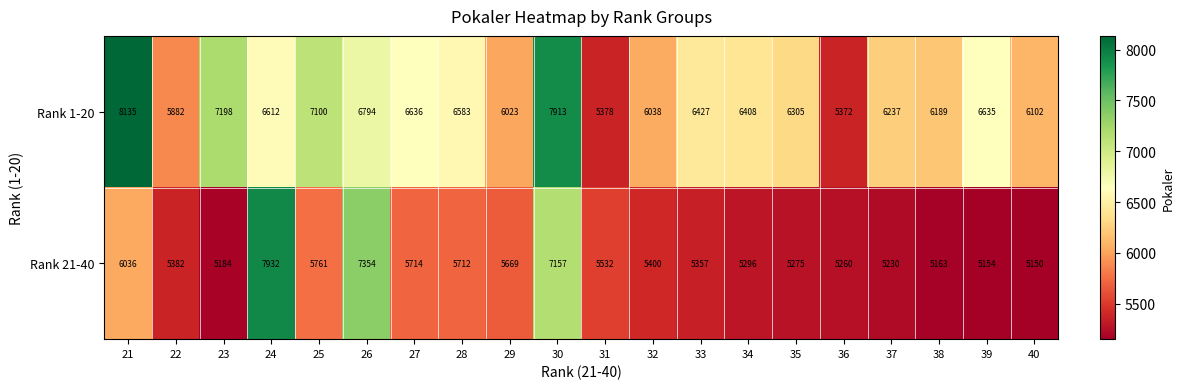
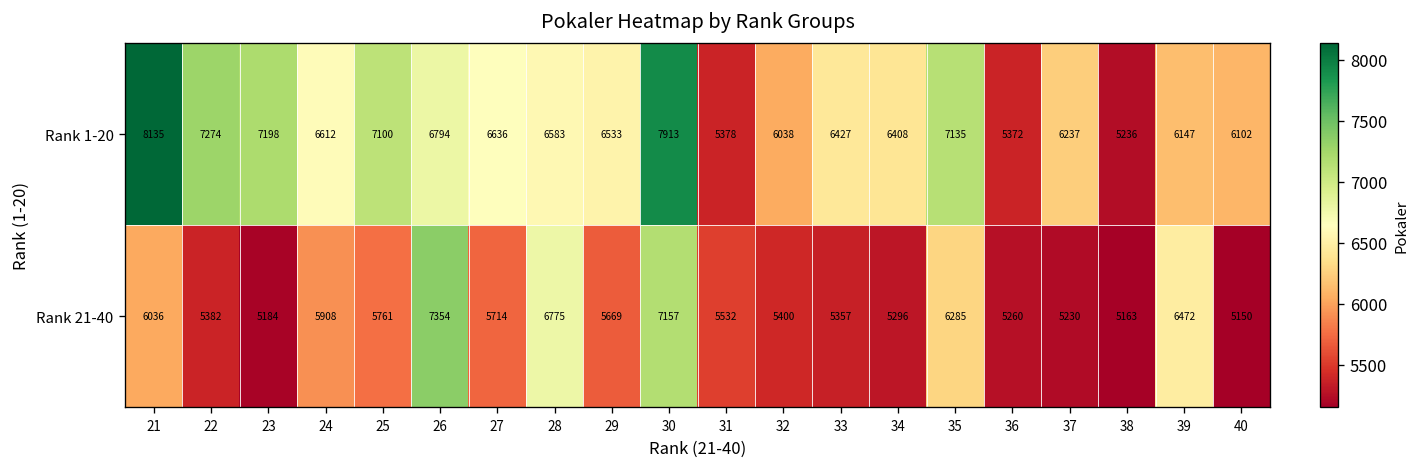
  {
    "Rank 1-20": {
      "21": 8135,
-     "22": 5882,
+     "22": 7274,
      "23": 7198,
      "24": 6612,
      "25": 7100,
      "26": 6794,
      "27": 6636,
      "28": 6583,
-     "29": 6023,
+     "29": 6533,
      "30": 7913,
      "31": 5378,
      "32": 6038,
      "33": 6427,
      "34": 6408,
-     "35": 6305,
+     "35": 7135,
      "36": 5372,
      "37": 6237,
-     "38": 6189,
-     "39": 6635,
+     "38": 5236,
+     "39": 6147,
      "40": 6102
    },
    "Rank 21-40": {
      "21": 6036,
      "22": 5382,
      "23": 5184,
-     "24": 7932,
+     "24": 5908,
      "25": 5761,
      "26": 7354,
      "27": 5714,
-     "28": 5712,
+     "28": 6775,
      "29": 5669,
      "30": 7157,
      "31": 5532,
      "32": 5400,
      "33": 5357,
      "34": 5296,
-     "35": 5275,
+     "35": 6285,
      "36": 5260,
      "37": 5230,
      "38": 5163,
-     "39": 5154,
+     "39": 6472,
      "40": 5150
    }
  }
